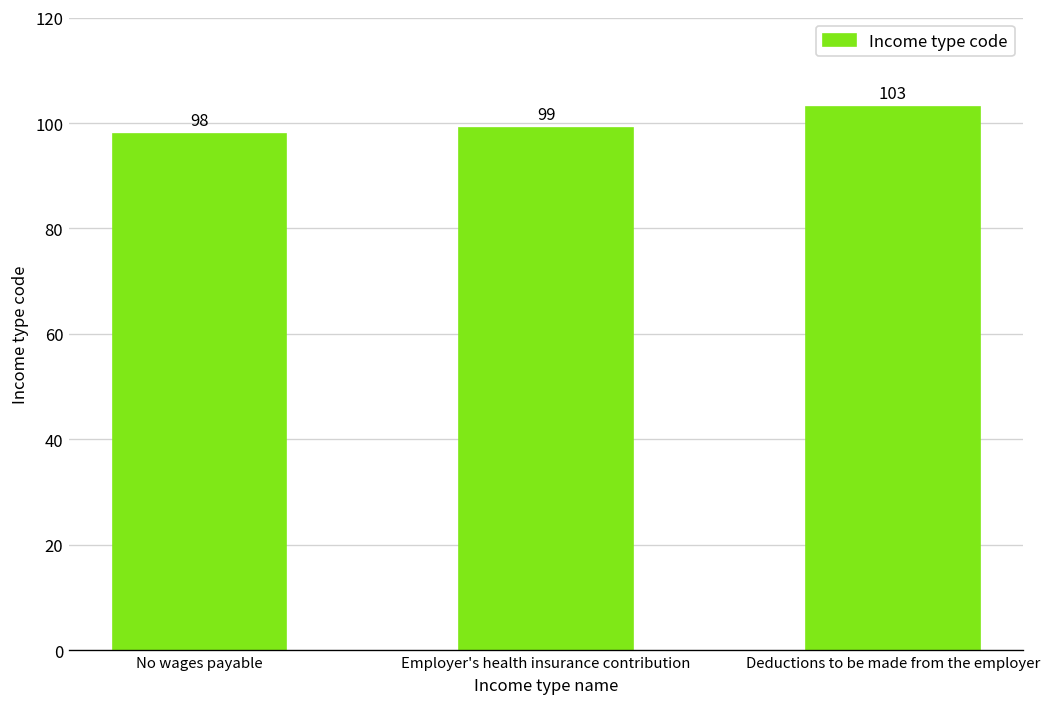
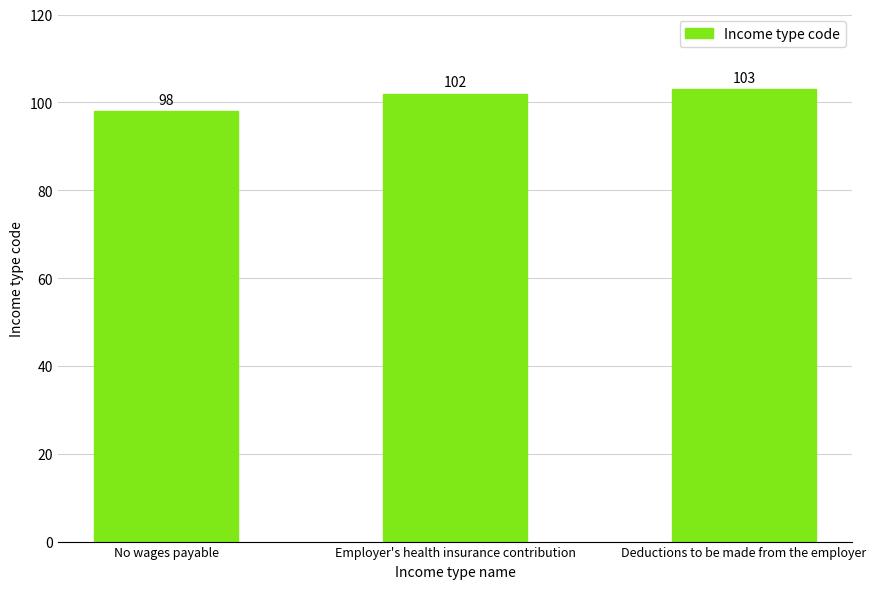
  {
    "No wages payable": 98,
-   "Employer's health insurance contribution": 99,
+   "Employer's health insurance contribution": 102,
    "Deductions to be made from the employer": 103
  }
